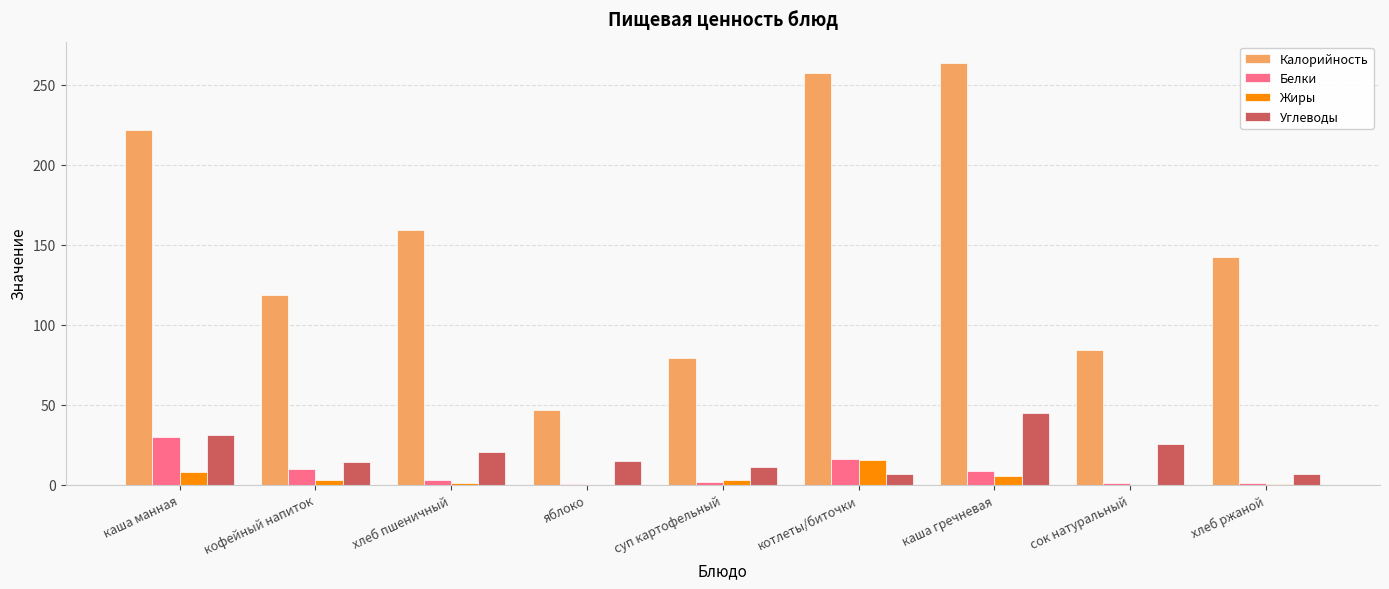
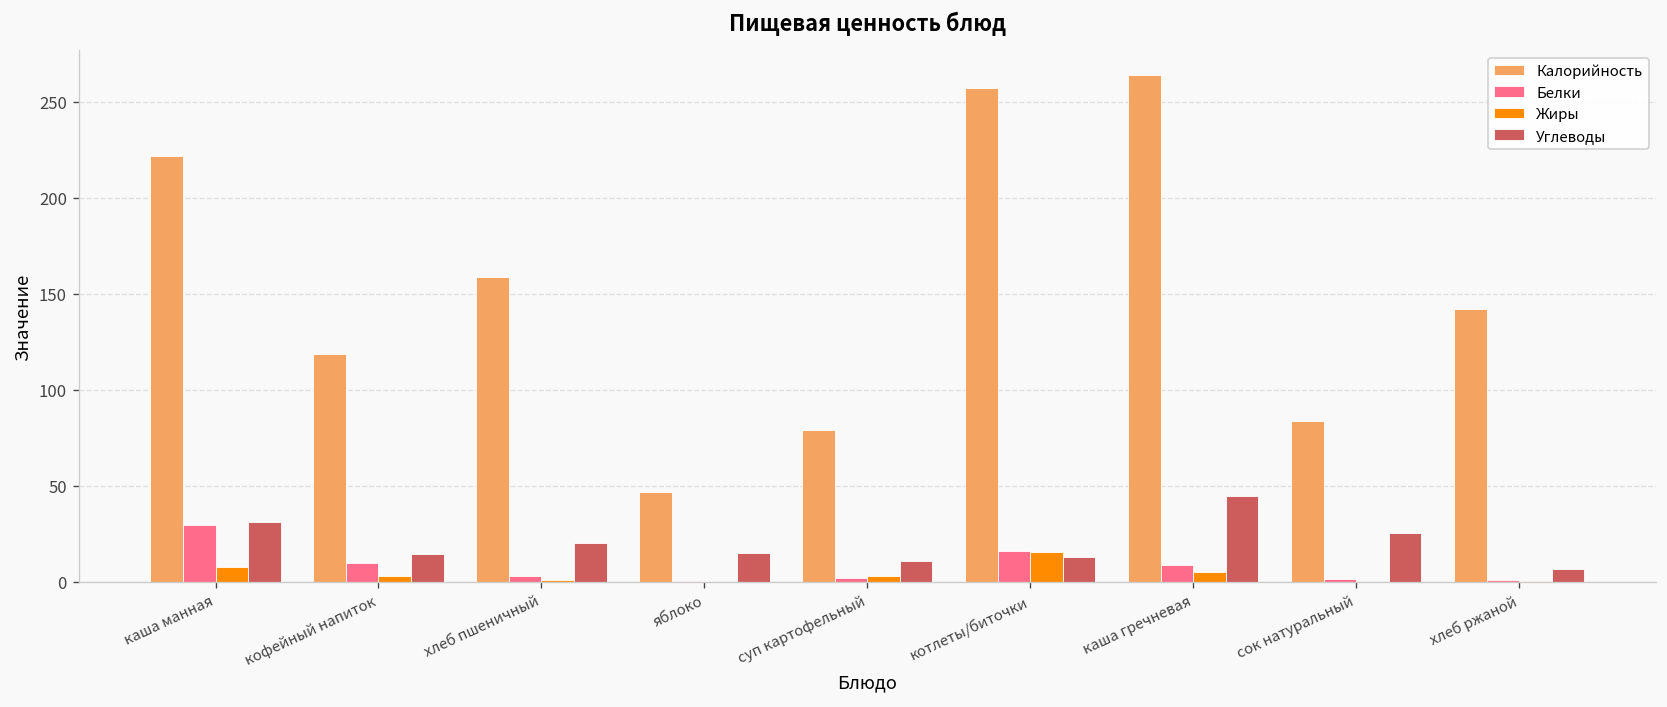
  {
    "Калорийность": {
      "каша манная": 222,
      "кофейный напиток": 119,
      "хлеб пшеничный": 159,
      "яблоко": 47,
      "суп картофельный": 79,
      "котлеты/биточки": 257,
      "каша гречневая": 264,
      "сок натуральный": 84,
      "хлеб ржаной": 142
    },
    "Белки": {
      "каша манная": 30,
      "кофейный напиток": 10,
      "хлеб пшеничный": 3,
      "суп картофельный": 2,
      "котлеты/биточки": 16,
      "каша гречневая": 9
    },
    "Жиры": {
      "каша манная": 8,
      "кофейный напиток": 3,
      "яблоко": 0,
      "суп картофельный": 3,
      "котлеты/биточки": 16,
      "каша гречневая": 5,
      "сок натуральный": 0
    },
    "Углеводы": {
      "каша манная": 31,
      "кофейный напиток": 15,
      "хлеб пшеничный": 21,
      "яблоко": 15,
      "суп картофельный": 11,
-     "котлеты/биточки": 7,
+     "котлеты/биточки": 13,
      "каша гречневая": 45,
      "сок натуральный": 26,
      "хлеб ржаной": 7
    }
  }
